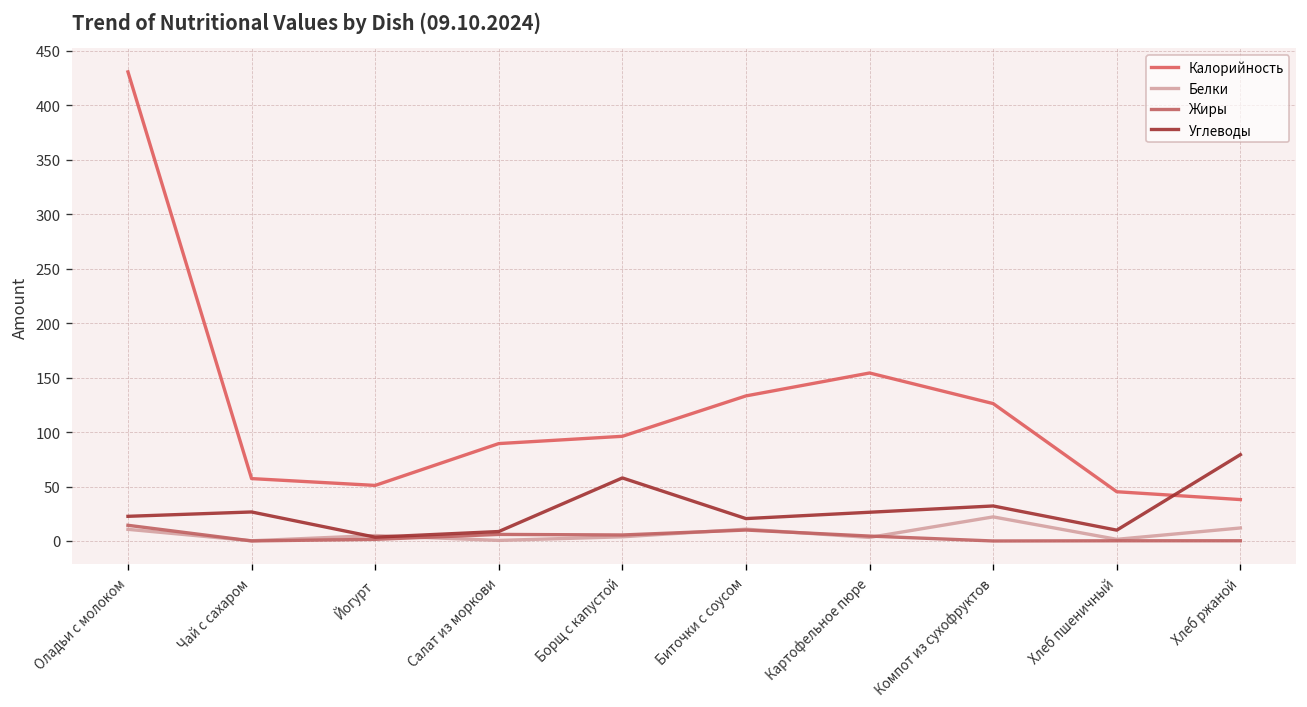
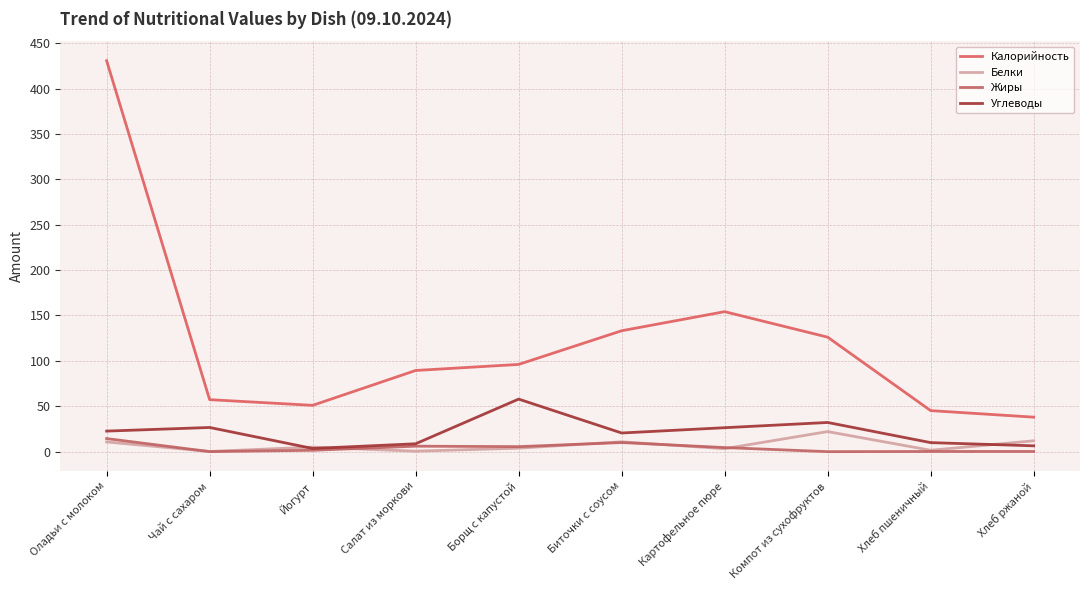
  {
    "Белки": {
      "Оладьи с молоком": 10,
      "Салат из моркови": 0,
      "Компот из сухофруктов": 20,
      "Хлеб ржаной": 10
    },
    "Углеводы": {
      "Оладьи с молоком": 20,
      "Чай с сахаром": 30,
      "Борщ с капустой": 60,
      "Биточки с соусом": 20,
      "Картофельное пюре": 30,
      "Компот из сухофруктов": 30,
      "Хлеб пшеничный": 10,
-     "Хлеб ржаной": 80
+     "Хлеб ржаной": 10
    }
  }
